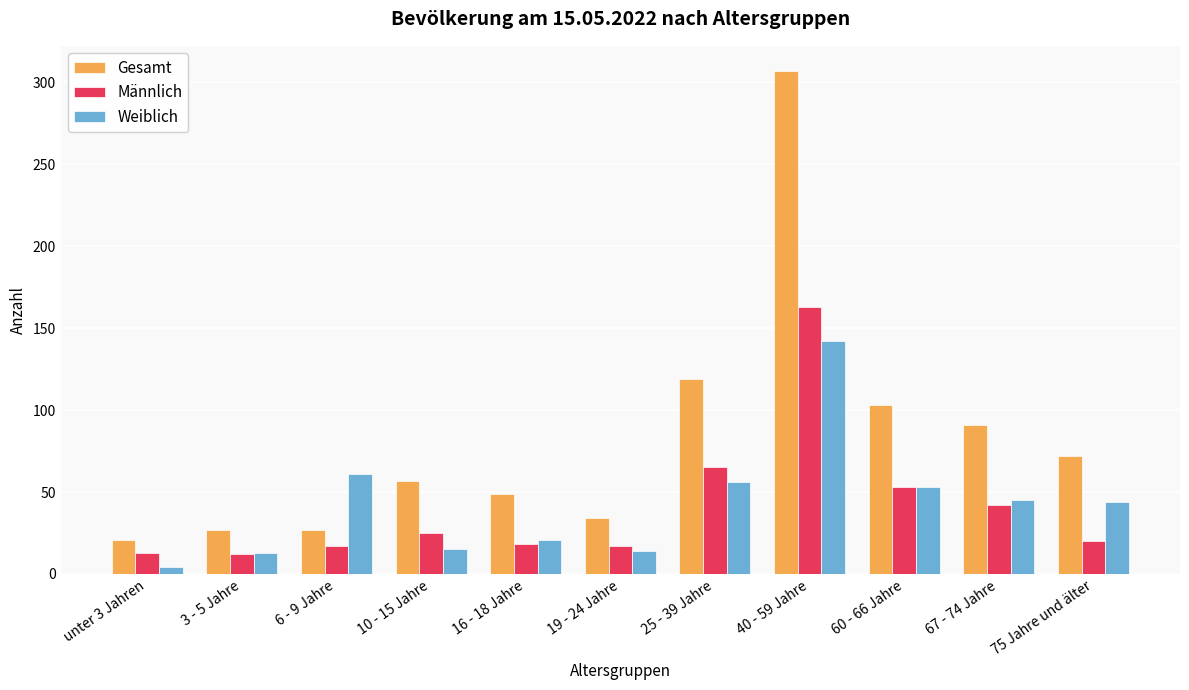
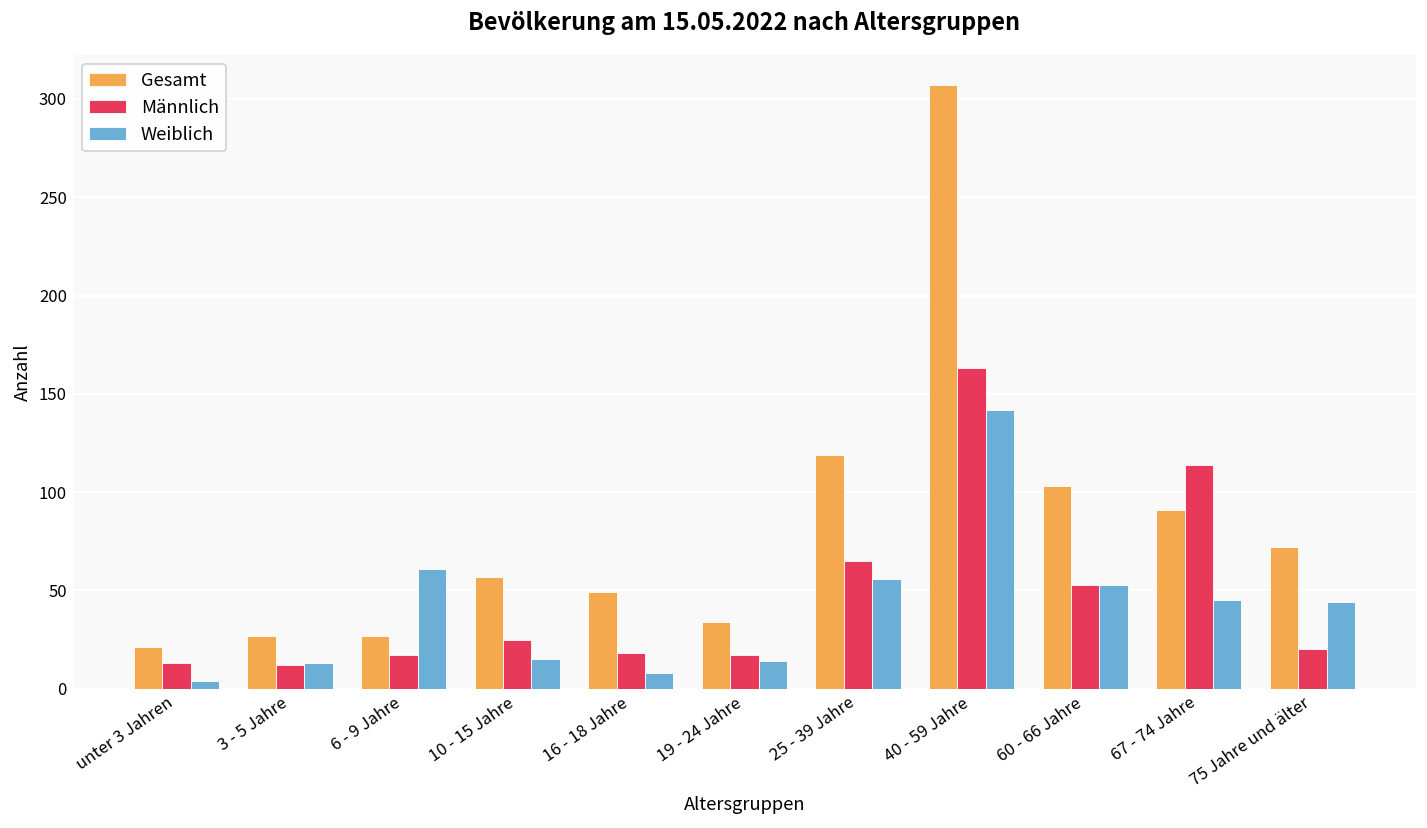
  {
    "Gesamt": {
      "unter 3 Jahren": 21,
      "3 - 5 Jahre": 27,
      "6 - 9 Jahre": 27,
      "10 - 15 Jahre": 57,
      "16 - 18 Jahre": 49,
      "19 - 24 Jahre": 34,
      "25 - 39 Jahre": 119,
      "40 - 59 Jahre": 307,
      "60 - 66 Jahre": 103,
      "67 - 74 Jahre": 91,
      "75 Jahre und älter": 72
    },
    "Männlich": {
      "unter 3 Jahren": 13,
      "3 - 5 Jahre": 12,
      "6 - 9 Jahre": 17,
      "10 - 15 Jahre": 25,
      "16 - 18 Jahre": 18,
      "19 - 24 Jahre": 17,
      "25 - 39 Jahre": 65,
      "40 - 59 Jahre": 163,
      "60 - 66 Jahre": 53,
-     "67 - 74 Jahre": 42,
+     "67 - 74 Jahre": 114,
      "75 Jahre und älter": 20
    },
    "Weiblich": {
      "unter 3 Jahren": 4,
      "3 - 5 Jahre": 13,
      "6 - 9 Jahre": 61,
      "10 - 15 Jahre": 15,
-     "16 - 18 Jahre": 21,
+     "16 - 18 Jahre": 8,
      "19 - 24 Jahre": 14,
      "25 - 39 Jahre": 56,
      "40 - 59 Jahre": 142,
      "60 - 66 Jahre": 53,
      "67 - 74 Jahre": 45,
      "75 Jahre und älter": 44
    }
  }
